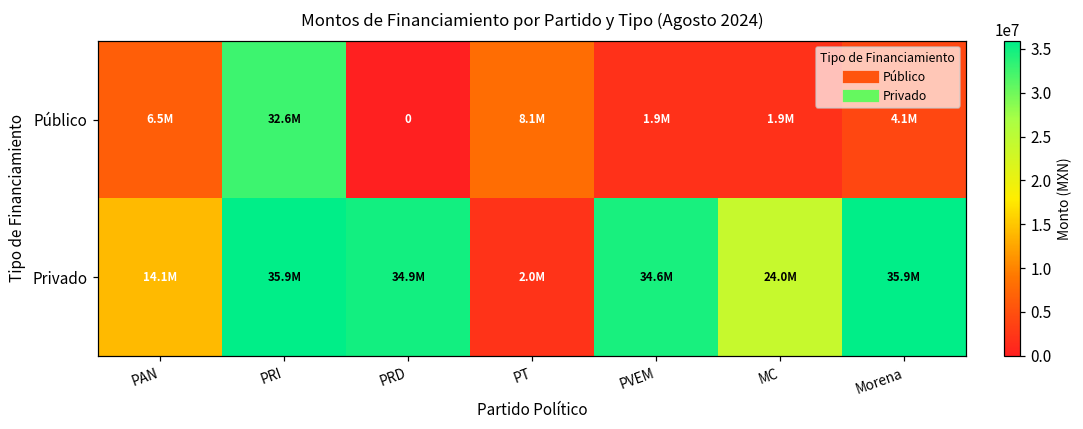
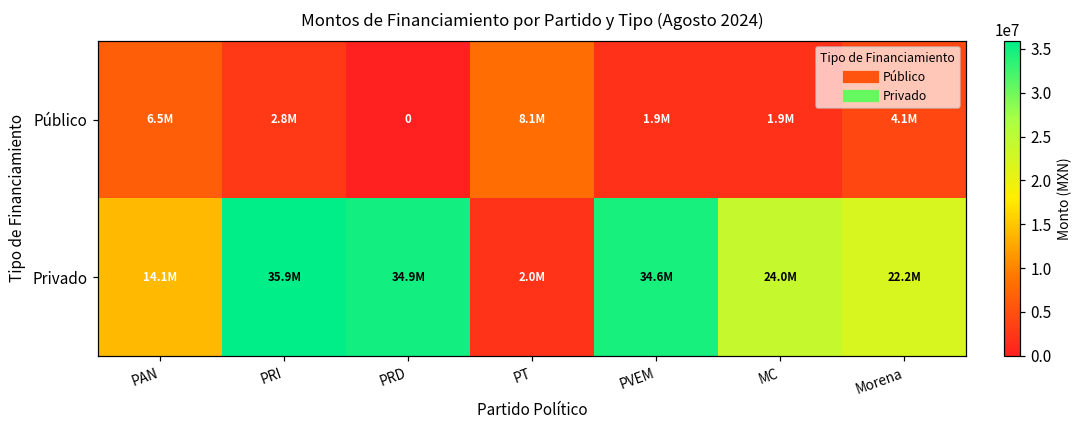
  {
    "Público": {
      "PAN": "6.5M",
-     "PRI": "32.6M",
+     "PRI": "2.8M",
      "PRD": "0",
      "PT": "8.1M",
      "PVEM": "1.9M",
      "MC": "1.9M",
      "Morena": "4.1M"
    },
    "Privado": {
      "PAN": "14.1M",
      "PRI": "35.9M",
      "PRD": "34.9M",
      "PT": "2.0M",
      "PVEM": "34.6M",
      "MC": "24.0M",
-     "Morena": "35.9M"
+     "Morena": "22.2M"
    }
  }
